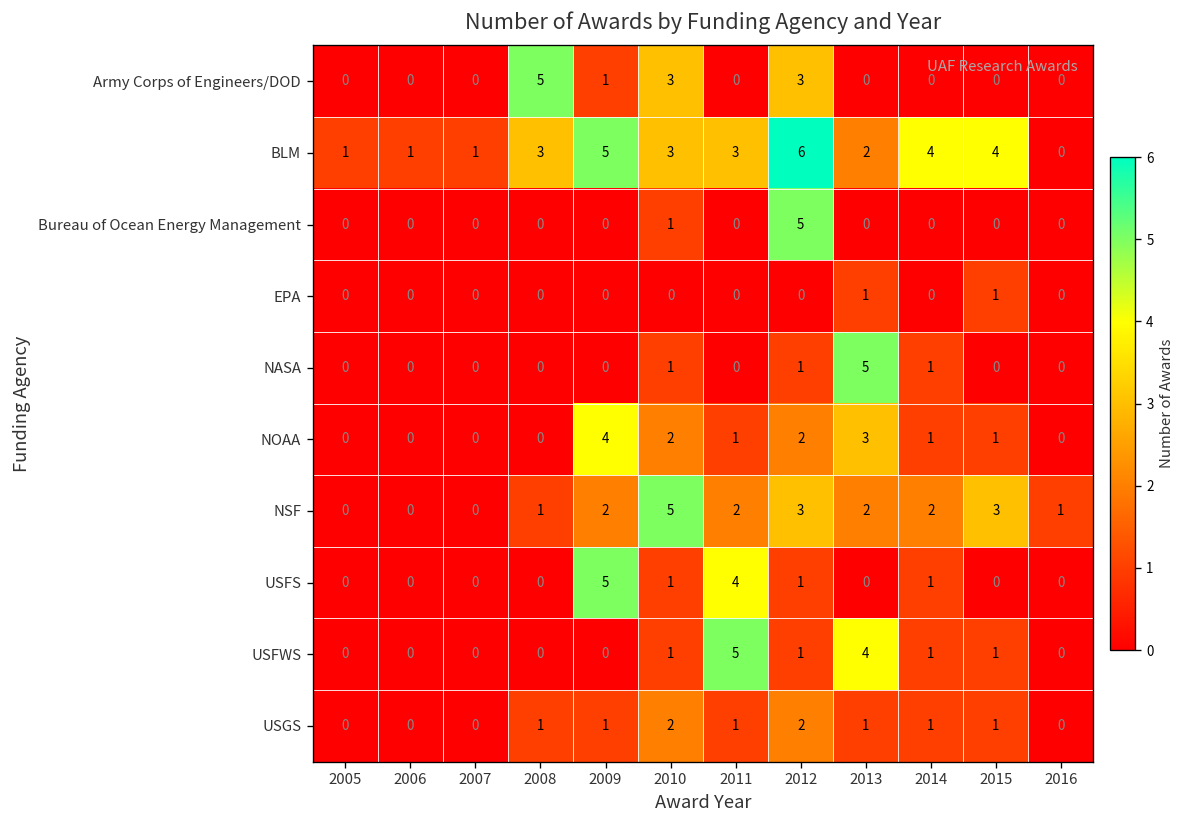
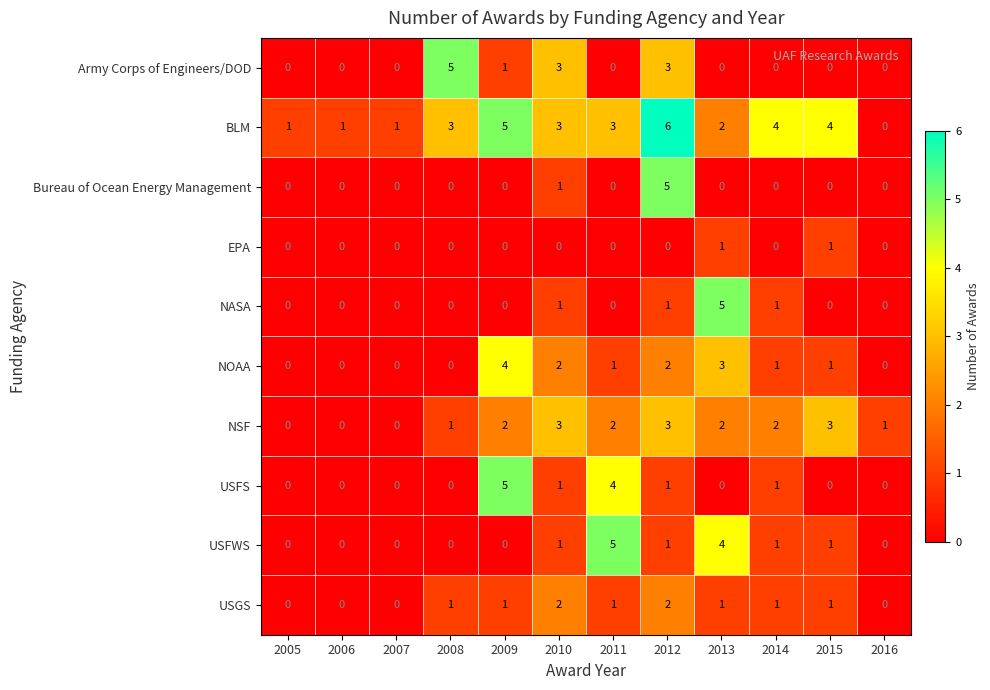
  {
    "Army Corps of Engineers/DOD": {
      "2005": 0,
      "2006": 0,
      "2007": 0,
      "2008": 5,
      "2009": 1,
      "2010": 3,
      "2011": 0,
      "2012": 3,
      "2013": 0,
      "2014": 0,
      "2016": 0
    },
    "BLM": {
      "2005": 1,
      "2006": 1,
      "2007": 1,
      "2008": 3,
      "2009": 5,
      "2010": 3,
      "2011": 3,
      "2012": 6,
      "2013": 2,
      "2014": 4,
      "2015": 4,
      "2016": 0
    },
    "Bureau of Ocean Energy Management": {
      "2005": 0,
      "2006": 0,
      "2007": 0,
      "2008": 0,
      "2009": 0,
      "2010": 1,
      "2011": 0,
      "2012": 5,
      "2013": 0,
      "2014": 0,
      "2015": 0,
      "2016": 0
    },
    "EPA": {
      "2005": 0,
      "2006": 0,
      "2007": 0,
      "2008": 0,
      "2009": 0,
      "2010": 0,
      "2011": 0,
      "2012": 0,
      "2013": 1,
      "2014": 0,
      "2015": 1,
      "2016": 0
    },
    "NASA": {
      "2005": 0,
      "2006": 0,
      "2007": 0,
      "2008": 0,
      "2009": 0,
      "2010": 1,
      "2011": 0,
      "2012": 1,
      "2013": 5,
      "2014": 1,
      "2015": 0,
      "2016": 0
    },
    "NOAA": {
      "2005": 0,
      "2006": 0,
      "2007": 0,
      "2008": 0,
      "2009": 4,
      "2010": 2,
      "2011": 1,
      "2012": 2,
      "2013": 3,
      "2014": 1,
      "2015": 1,
      "2016": 0
    },
    "NSF": {
      "2005": 0,
      "2006": 0,
      "2007": 0,
      "2008": 1,
      "2009": 2,
-     "2010": 5,
+     "2010": 3,
      "2011": 2,
      "2012": 3,
      "2013": 2,
      "2014": 2,
      "2015": 3,
      "2016": 1
    },
    "USFS": {
      "2005": 0,
      "2006": 0,
      "2007": 0,
      "2008": 0,
      "2009": 5,
      "2010": 1,
      "2011": 4,
      "2012": 1,
      "2013": 0,
      "2014": 1,
      "2015": 0,
      "2016": 0
    },
    "USFWS": {
      "2005": 0,
      "2006": 0,
      "2007": 0,
      "2008": 0,
      "2009": 0,
      "2010": 1,
      "2011": 5,
      "2012": 1,
      "2013": 4,
      "2014": 1,
      "2015": 1,
      "2016": 0
    },
    "USGS": {
      "2005": 0,
      "2006": 0,
      "2007": 0,
      "2008": 1,
      "2009": 1,
      "2010": 2,
      "2011": 1,
      "2012": 2,
      "2013": 1,
      "2014": 1,
      "2015": 1,
      "2016": 0
    }
  }
